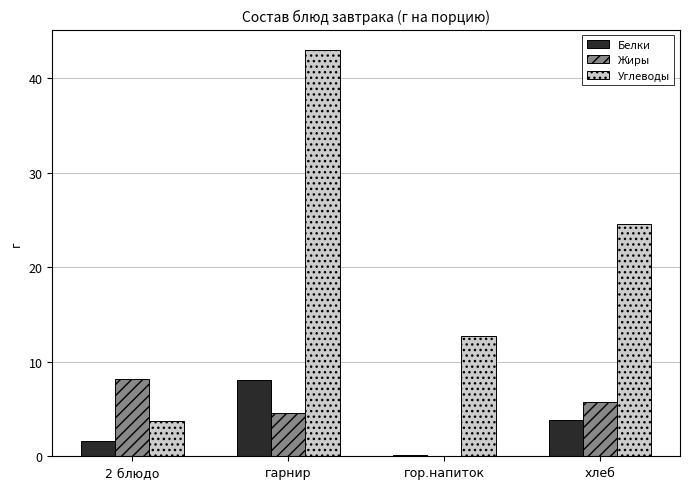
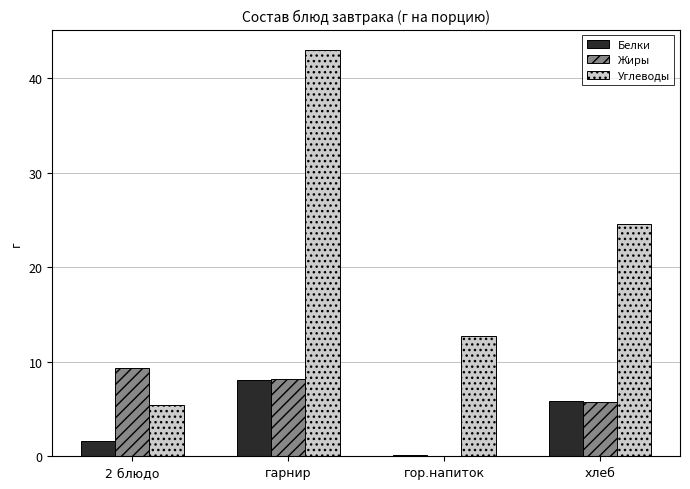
  {
    "Белки": {
      "2 блюдо": 2,
      "гарнир": 8,
-     "хлеб": 4
+     "хлеб": 6
    },
    "Жиры": {
-     "2 блюдо": 8,
-     "гарнир": 5,
+     "2 блюдо": 9,
+     "гарнир": 8,
      "гор.напиток": 0,
      "хлеб": 6
    },
    "Углеводы": {
-     "2 блюдо": 4,
+     "2 блюдо": 5,
      "гарнир": 43,
      "гор.напиток": 13,
      "хлеб": 25
    }
  }
